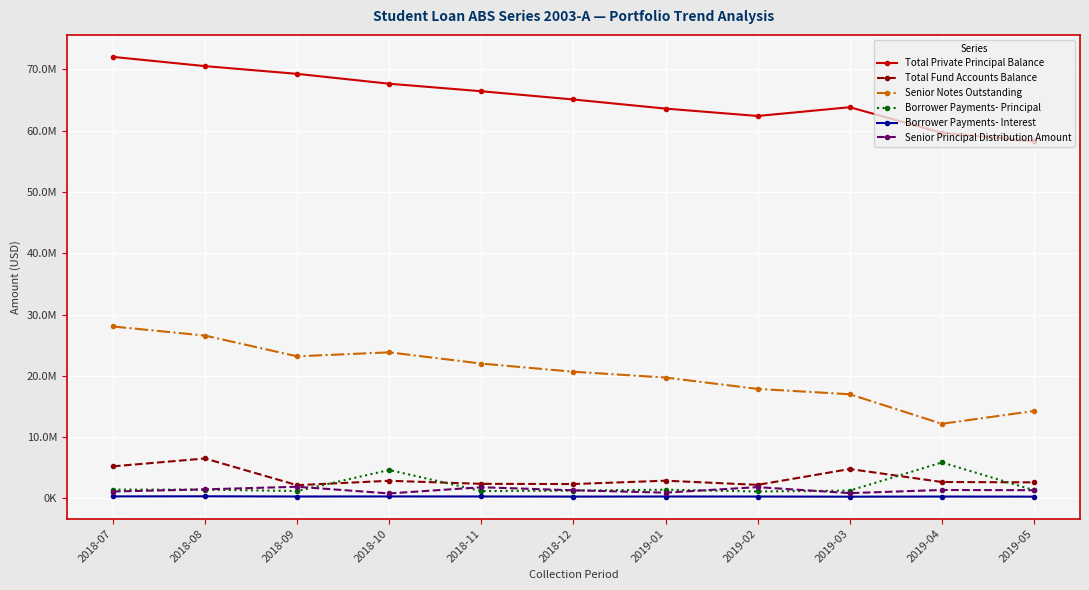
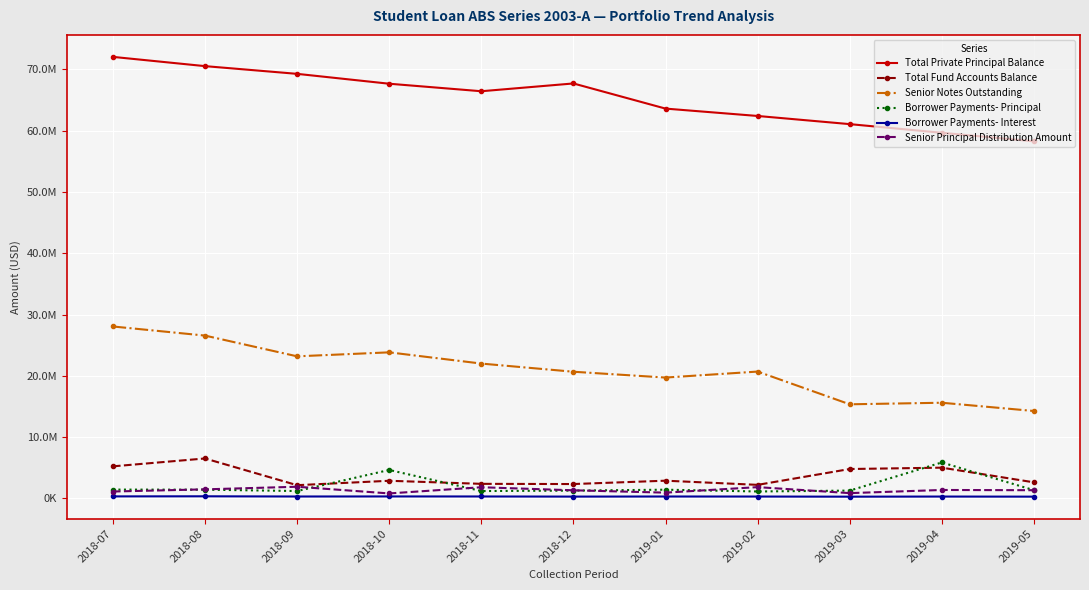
  {
    "Total Private Principal Balance": {
      "2018-07": 72000000,
      "2018-08": 71000000,
      "2018-09": 69000000,
      "2018-10": 68000000,
      "2018-11": 66000000,
-     "2018-12": 65000000,
+     "2018-12": 68000000,
      "2019-01": 64000000,
      "2019-02": 62000000,
-     "2019-03": 64000000
+     "2019-03": 61000000
    },
    "Total Fund Accounts Balance": {
      "2018-07": 5000000,
      "2018-08": 7000000,
      "2018-10": 3000000,
      "2018-11": 2000000,
      "2018-12": 2000000,
      "2019-01": 3000000,
      "2019-03": 5000000,
-     "2019-04": 3000000,
+     "2019-04": 5000000,
      "2019-05": 3000000
    },
    "Senior Notes Outstanding": {
      "2018-07": 28000000,
      "2018-08": 27000000,
      "2018-09": 23000000,
      "2018-10": 24000000,
      "2018-11": 22000000,
      "2018-12": 21000000,
      "2019-01": 20000000,
-     "2019-02": 18000000,
-     "2019-03": 17000000,
-     "2019-04": 12000000,
+     "2019-02": 21000000,
+     "2019-03": 15000000,
+     "2019-04": 16000000,
      "2019-05": 14000000
    },
    "Borrower Payments- Principal": {
      "2018-09": 1000000,
      "2018-10": 5000000,
      "2018-11": 1000000,
      "2019-01": 1000000,
      "2019-02": 1000000,
      "2019-04": 6000000
    },
    "Borrower Payments- Interest": {
      "2018-07": 0,
      "2018-08": 0,
      "2018-09": 0,
      "2018-10": 0,
      "2018-11": 0,
      "2018-12": 0,
      "2019-01": 0,
      "2019-02": 0,
      "2019-03": 0,
      "2019-04": 0,
      "2019-05": 0
    },
    "Senior Principal Distribution Amount": {
      "2018-10": 1000000,
      "2018-11": 2000000,
      "2019-01": 1000000,
      "2019-04": 1000000
    }
  }
